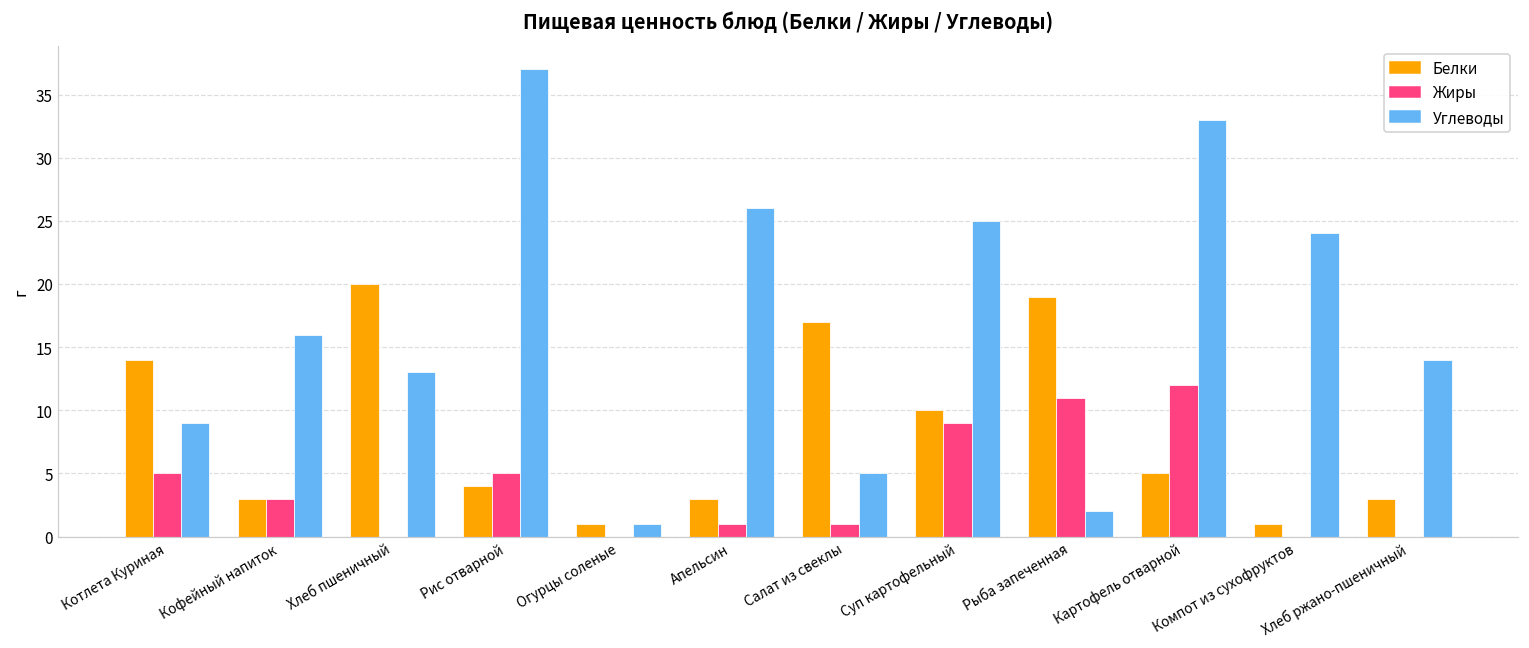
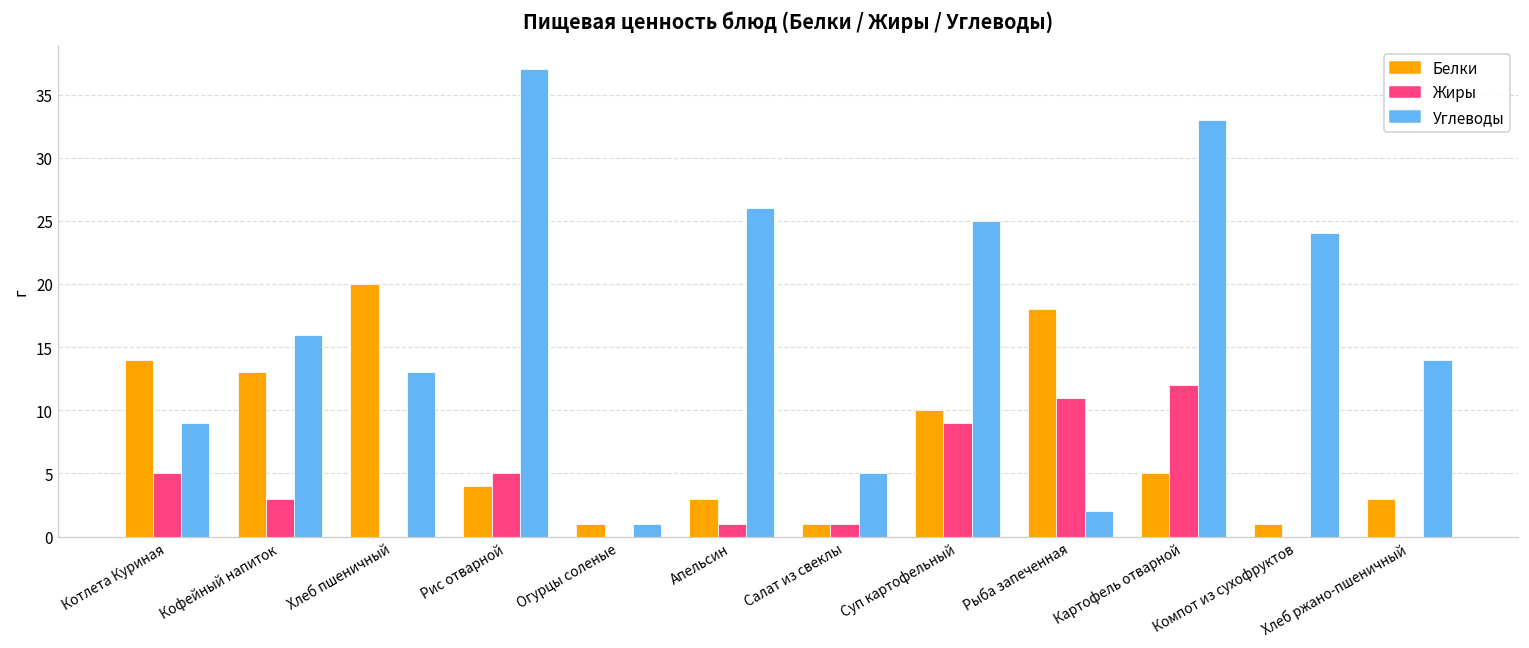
  {
    "Белки": {
      "Котлета Куриная": 14,
-     "Кофейный напиток": 3,
+     "Кофейный напиток": 13,
      "Хлеб пшеничный": 20,
      "Рис отварной": 4,
      "Огурцы соленые": 1,
      "Апельсин": 3,
-     "Салат из свеклы": 17,
+     "Салат из свеклы": 1,
      "Суп картофельный": 10,
-     "Рыба запеченная": 19,
+     "Рыба запеченная": 18,
      "Картофель отварной": 5,
      "Компот из сухофруктов": 1,
      "Хлеб ржано-пшеничный": 3
    },
    "Жиры": {
      "Котлета Куриная": 5,
      "Кофейный напиток": 3,
      "Хлеб пшеничный": 0,
      "Рис отварной": 5,
      "Огурцы соленые": 0,
      "Апельсин": 1,
      "Салат из свеклы": 1,
      "Суп картофельный": 9,
      "Рыба запеченная": 11,
      "Картофель отварной": 12,
      "Компот из сухофруктов": 0,
      "Хлеб ржано-пшеничный": 0
    },
    "Углеводы": {
      "Котлета Куриная": 9,
      "Кофейный напиток": 16,
      "Хлеб пшеничный": 13,
      "Рис отварной": 37,
      "Огурцы соленые": 1,
      "Апельсин": 26,
      "Салат из свеклы": 5,
      "Суп картофельный": 25,
      "Рыба запеченная": 2,
      "Картофель отварной": 33,
      "Компот из сухофруктов": 24,
      "Хлеб ржано-пшеничный": 14
    }
  }
